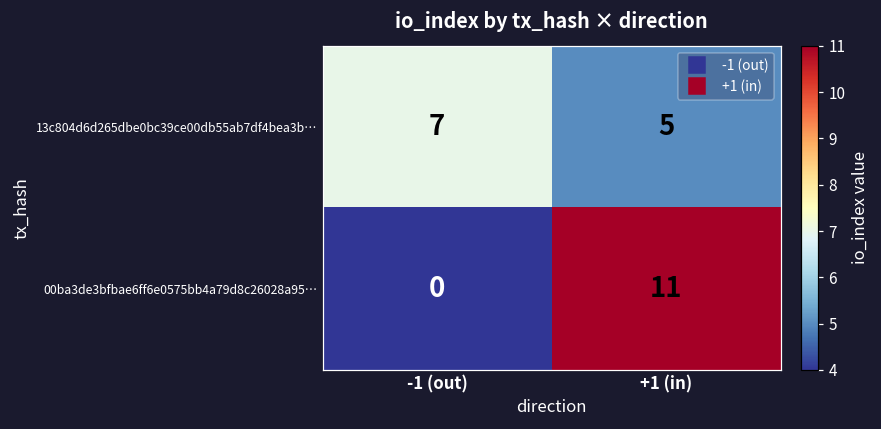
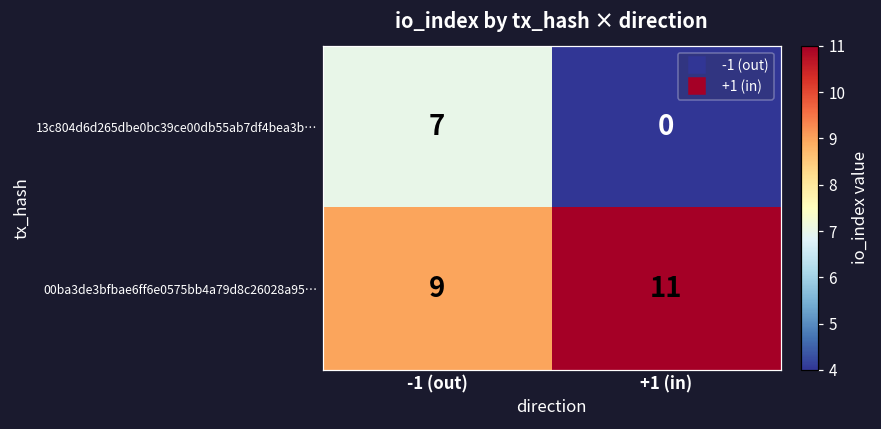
  {
    "13c804d6d265dbe0bc39ce00db55ab7df4bea3b…": {
      "-1 (out)": 7,
-     "+1 (in)": 5
+     "+1 (in)": 0
    },
    "00ba3de3bfbae6ff6e0575bb4a79d8c26028a95…": {
-     "-1 (out)": 0,
+     "-1 (out)": 9,
      "+1 (in)": 11
    }
  }
